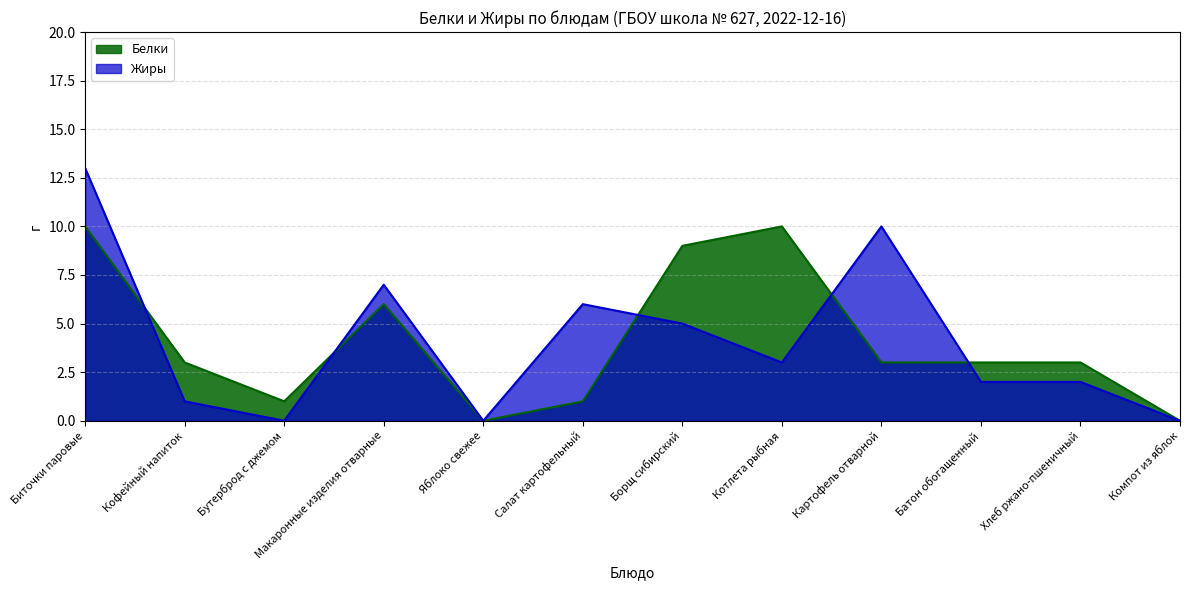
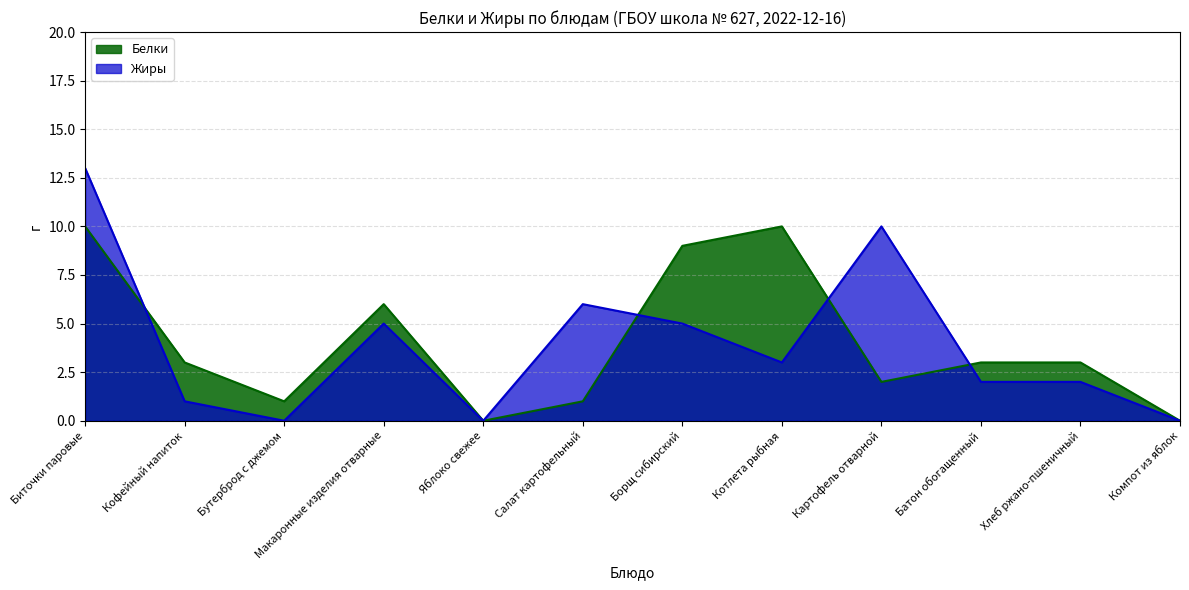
  {
    "Белки": {
      "Биточки паровые": 10,
      "Кофейный напиток": 3,
      "Бутерброд с джемом": 1,
      "Макаронные изделия отварные": 6,
      "Салат картофельный": 1,
      "Борщ сибирский": 9,
      "Котлета рыбная": 10,
-     "Картофель отварной": 3,
+     "Картофель отварной": 2,
      "Батон обогащенный": 3,
      "Хлеб ржано-пшеничный": 3
    },
    "Жиры": {
      "Биточки паровые": 13,
      "Кофейный напиток": 1,
      "Бутерброд с джемом": 0,
-     "Макаронные изделия отварные": 7,
+     "Макаронные изделия отварные": 5,
      "Салат картофельный": 6,
      "Борщ сибирский": 5,
      "Котлета рыбная": 3,
      "Картофель отварной": 10,
      "Батон обогащенный": 2,
      "Хлеб ржано-пшеничный": 2
    }
  }
